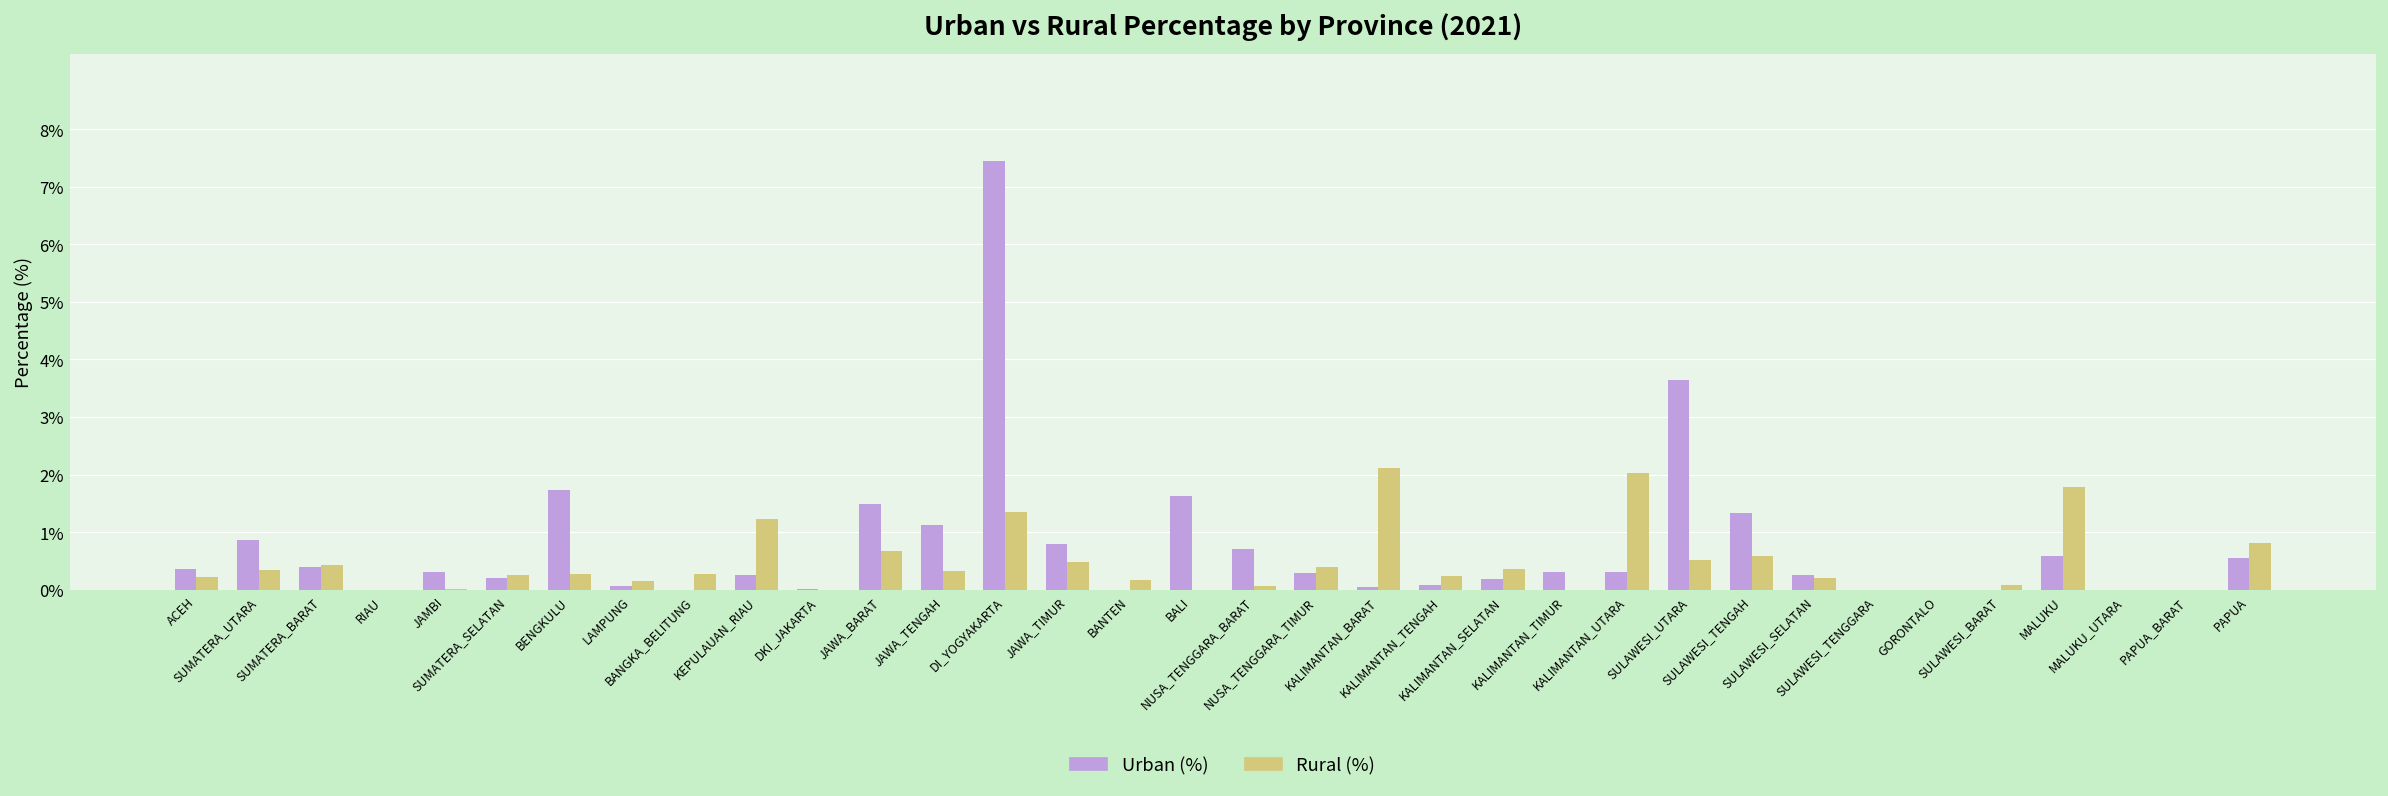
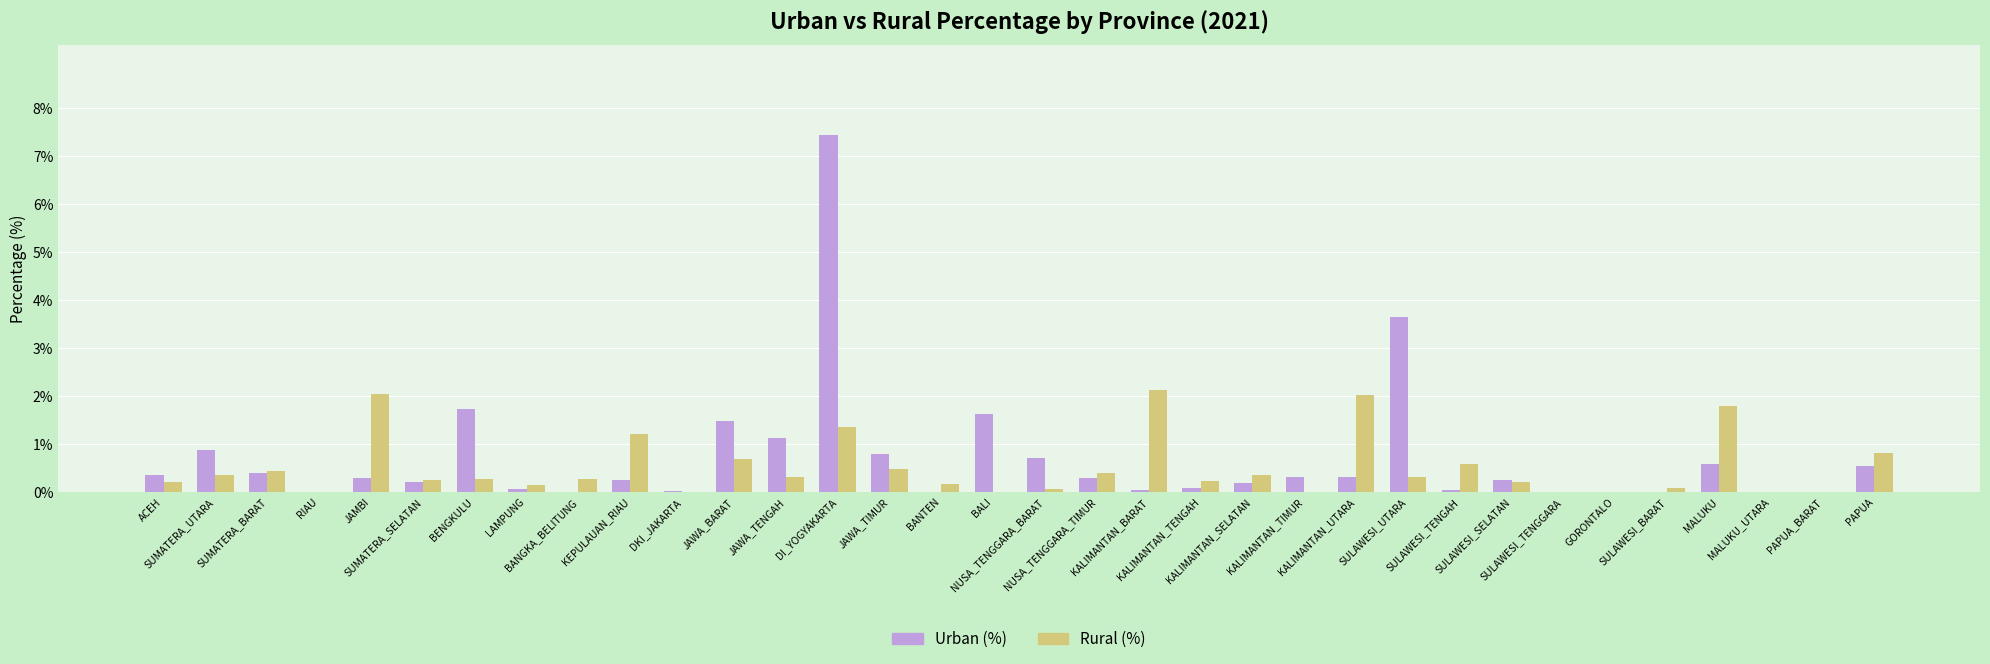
  {
    "Urban (%)": {
      "ACEH": "0.4%",
      "SUMATERA_UTARA": "0.9%",
      "SUMATERA_BARAT": "0.4%",
      "RIAU": "0.0%",
      "JAMBI": "0.3%",
      "SUMATERA_SELATAN": "0.2%",
      "BENGKULU": "1.7%",
      "LAMPUNG": "0.1%",
      "BANGKA_BELITUNG": "0.0%",
      "KEPULAUAN_RIAU": "0.3%",
      "JAWA_BARAT": "1.5%",
      "JAWA_TENGAH": "1.1%",
      "DI_YOGYAKARTA": "7.5%",
      "JAWA_TIMUR": "0.8%",
      "BANTEN": "0.0%",
      "BALI": "1.6%",
      "NUSA_TENGGARA_BARAT": "0.7%",
      "NUSA_TENGGARA_TIMUR": "0.3%",
      "KALIMANTAN_TENGAH": "0.1%",
      "KALIMANTAN_SELATAN": "0.2%",
      "KALIMANTAN_TIMUR": "0.3%",
      "KALIMANTAN_UTARA": "0.3%",
      "SULAWESI_UTARA": "3.6%",
-     "SULAWESI_TENGAH": "1.3%",
+     "SULAWESI_TENGAH": "0.0%",
      "SULAWESI_SELATAN": "0.3%",
      "SULAWESI_TENGGARA": "0.0%",
      "GORONTALO": "0.0%",
      "SULAWESI_BARAT": "0.0%",
      "MALUKU": "0.6%",
      "MALUKU_UTARA": "0.0%",
      "PAPUA_BARAT": "0.0%",
      "PAPUA": "0.6%"
    },
    "Rural (%)": {
      "ACEH": "0.2%",
      "SUMATERA_UTARA": "0.4%",
      "SUMATERA_BARAT": "0.4%",
      "RIAU": "0.0%",
-     "JAMBI": "0.0%",
+     "JAMBI": "2.0%",
      "SUMATERA_SELATAN": "0.3%",
      "BENGKULU": "0.3%",
      "LAMPUNG": "0.2%",
      "BANGKA_BELITUNG": "0.3%",
      "KEPULAUAN_RIAU": "1.2%",
      "DKI_JAKARTA": "0.0%",
      "JAWA_BARAT": "0.7%",
      "JAWA_TENGAH": "0.3%",
      "DI_YOGYAKARTA": "1.4%",
      "JAWA_TIMUR": "0.5%",
      "BANTEN": "0.2%",
      "BALI": "0.0%",
      "NUSA_TENGGARA_BARAT": "0.1%",
      "NUSA_TENGGARA_TIMUR": "0.4%",
      "KALIMANTAN_BARAT": "2.1%",
      "KALIMANTAN_TENGAH": "0.2%",
      "KALIMANTAN_SELATAN": "0.4%",
      "KALIMANTAN_TIMUR": "0.0%",
      "KALIMANTAN_UTARA": "2.0%",
-     "SULAWESI_UTARA": "0.5%",
+     "SULAWESI_UTARA": "0.3%",
      "SULAWESI_TENGAH": "0.6%",
      "SULAWESI_SELATAN": "0.2%",
      "SULAWESI_TENGGARA": "0.0%",
      "GORONTALO": "0.0%",
      "SULAWESI_BARAT": "0.1%",
      "MALUKU": "1.8%",
      "MALUKU_UTARA": "0.0%",
      "PAPUA_BARAT": "0.0%",
      "PAPUA": "0.8%"
    }
  }
